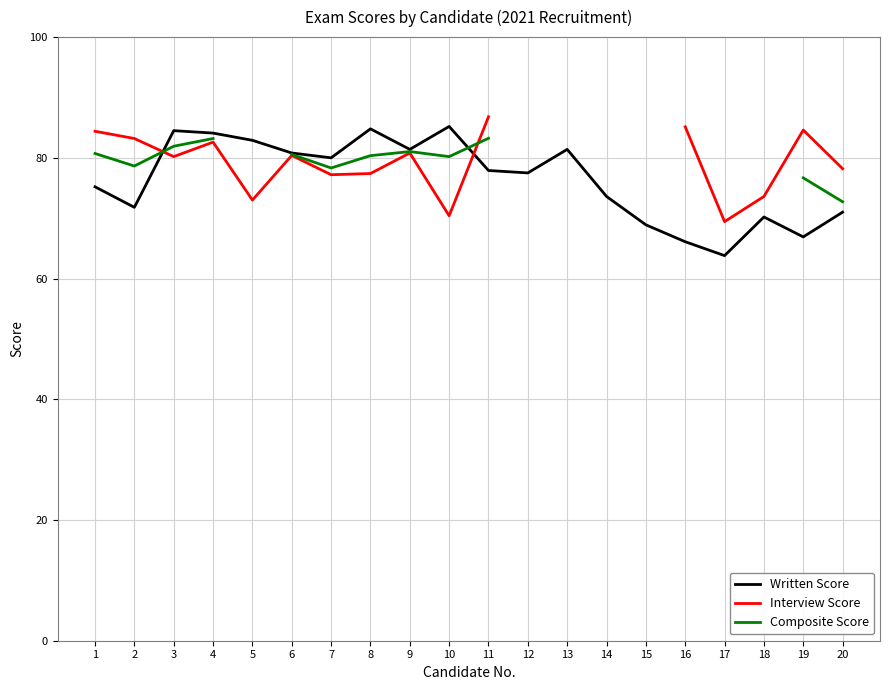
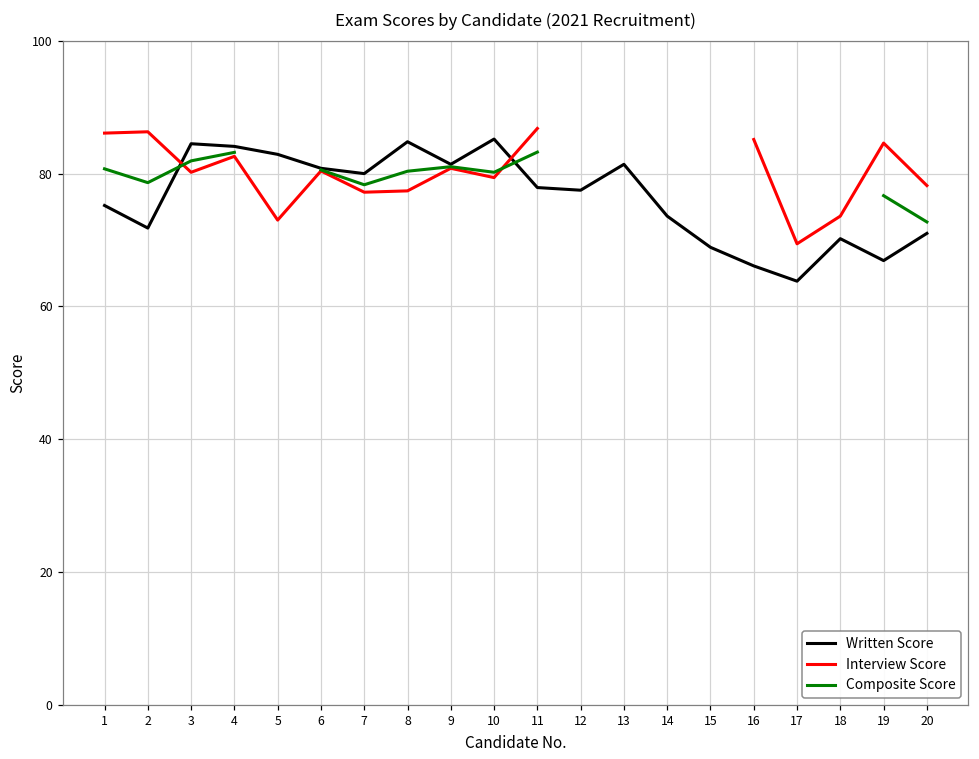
  {
    "Written Score": {
      "1": 75,
      "2": 72,
      "3": 85,
      "4": 84,
      "5": 83,
      "7": 80,
      "8": 85,
      "10": 85,
      "11": 78,
      "12": 78,
      "13": 81,
      "14": 74,
      "15": 69,
      "16": 66,
      "17": 64,
      "18": 70,
      "19": 67,
      "20": 71
    },
    "Interview Score": {
-     "1": 84,
-     "2": 83,
+     "1": 86,
+     "2": 86,
      "3": 80,
      "4": 83,
      "5": 73,
      "7": 77,
      "8": 77,
-     "10": 70,
+     "10": 79,
      "11": 87,
      "13": 73,
      "16": 85,
      "17": 69,
      "18": 74,
      "19": 85,
      "20": 78
    },
    "Composite Score": {
      "1": 81,
      "2": 79,
      "3": 82,
      "4": 83,
      "7": 78,
      "8": 80,
      "10": 80,
      "11": 83,
      "16": 78,
      "19": 77,
      "20": 73
    }
  }
